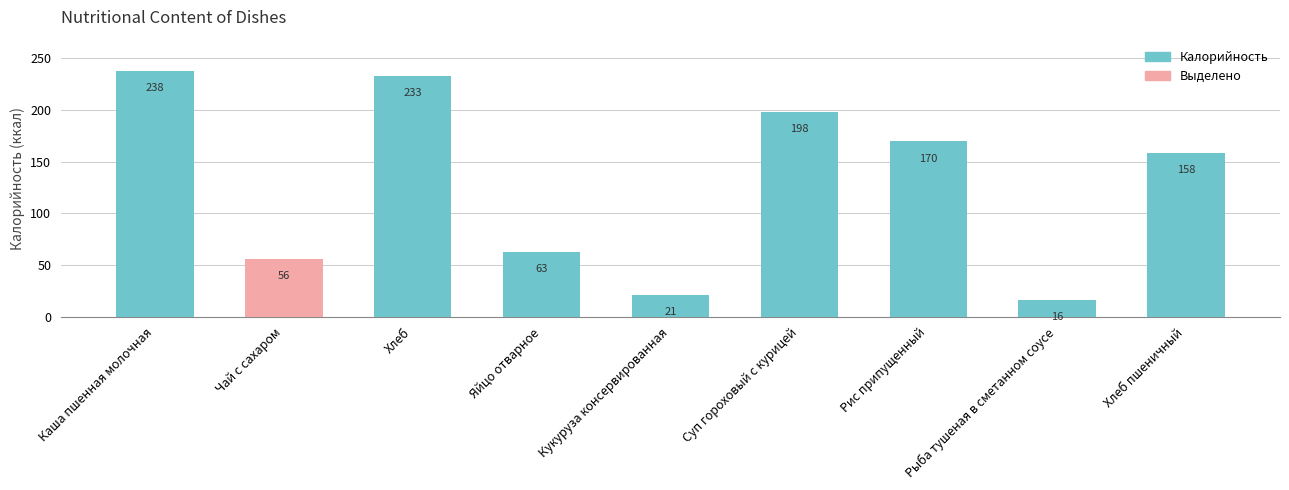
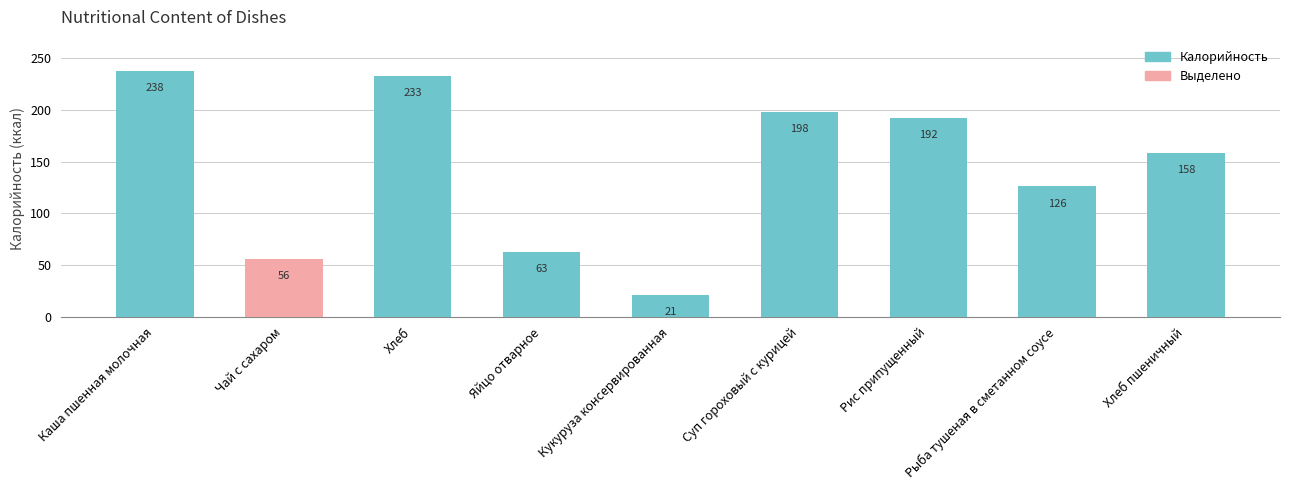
  {
    "Каша пшенная молочная": 238,
    "Чай с сахаром": 56,
    "Хлеб": 233,
    "Яйцо отварное": 63,
    "Кукуруза консервированная": 21,
    "Суп гороховый с курицей": 198,
-   "Рис припущенный": 170,
-   "Рыба тушеная в сметанном соусе": 16,
+   "Рис припущенный": 192,
+   "Рыба тушеная в сметанном соусе": 126,
    "Хлеб пшеничный": 158
  }
